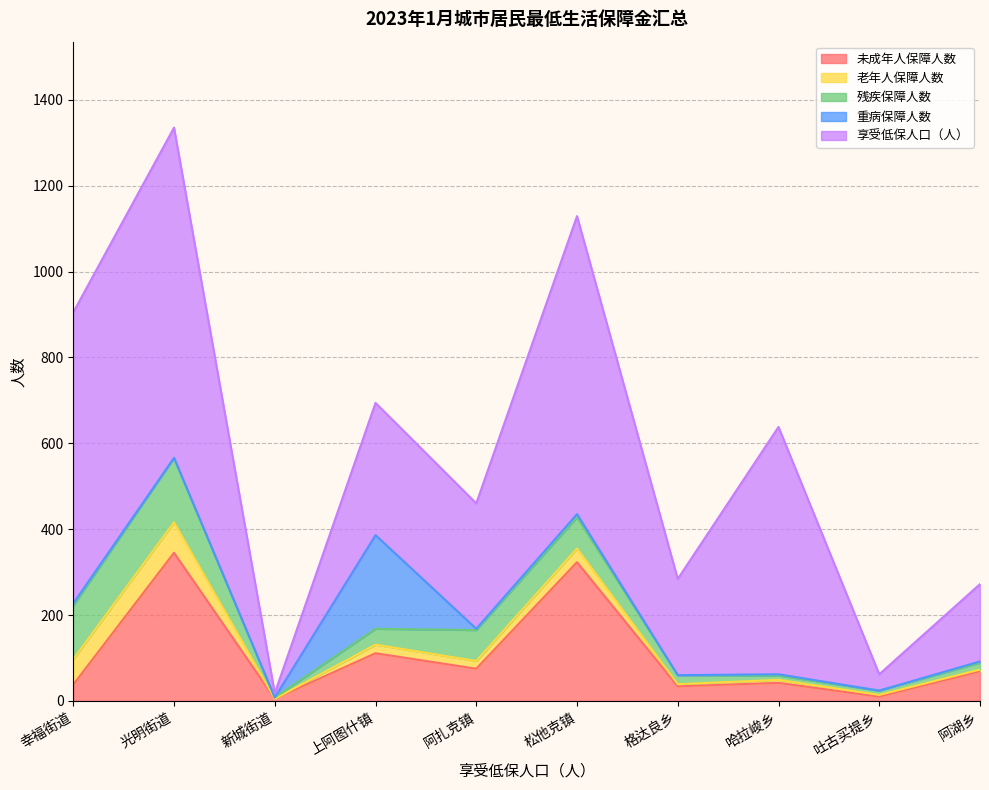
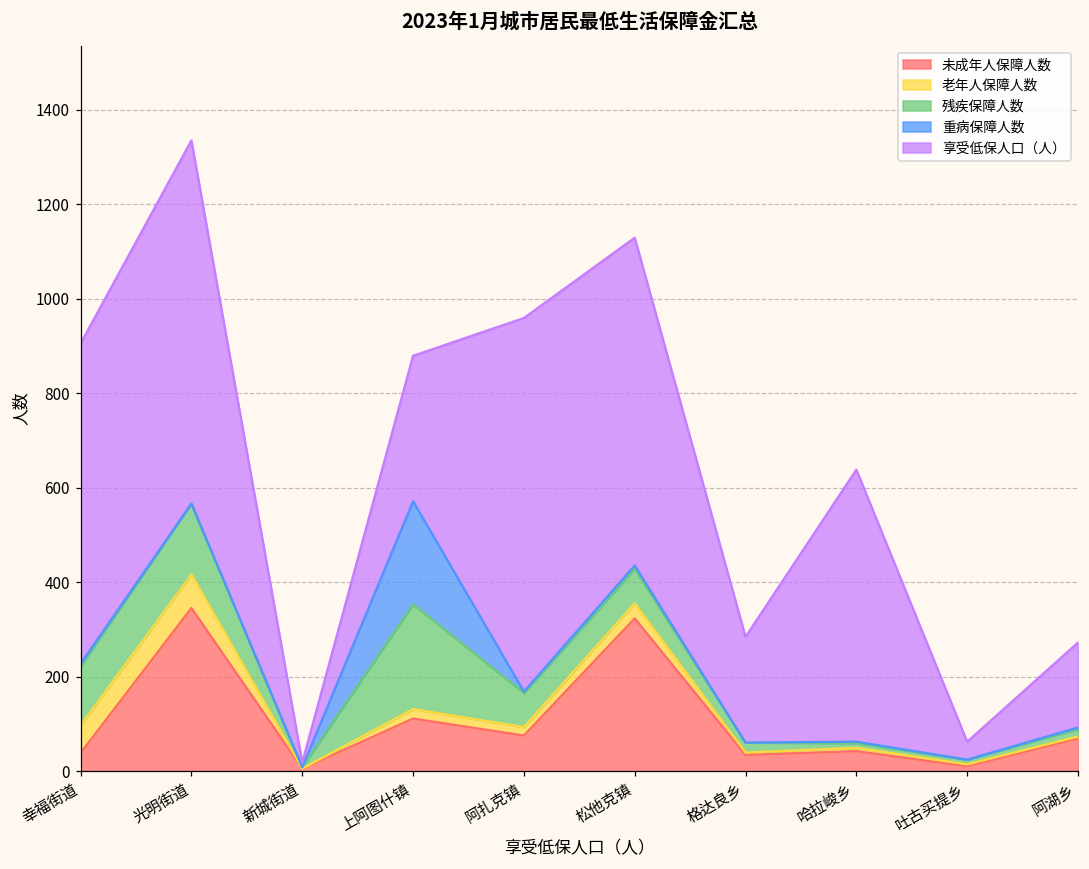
  {
    "未成年人保障人数": {
      "幸福街道": 40,
      "光明街道": 350,
      "上阿图什镇": 110,
      "阿扎克镇": 80,
      "松他克镇": 320,
      "哈拉峻乡": 40
    },
    "老年人保障人数": {
      "幸福街道": 60,
      "光明街道": 70,
      "上阿图什镇": 20,
      "阿扎克镇": 20,
      "松他克镇": 30,
      "哈拉峻乡": 10
    },
    "残疾保障人数": {
-     "上阿图什镇": 40,
+     "上阿图什镇": 220,
      "松他克镇": 70
    },
    "重病保障人数": {
      "上阿图什镇": 220,
      "松他克镇": 10
    },
    "享受低保人口（人）": {
      "幸福街道": 680,
      "光明街道": 770,
      "新城街道": 10,
      "上阿图什镇": 310,
-     "阿扎克镇": 290,
+     "阿扎克镇": 790,
      "松他克镇": 690,
      "格达良乡": 220,
      "哈拉峻乡": 580,
      "吐古买提乡": 40,
      "阿湖乡": 180
    }
  }
